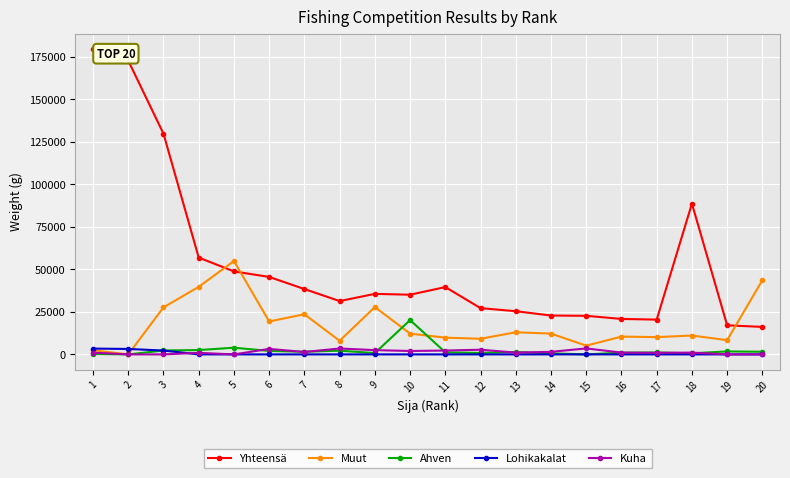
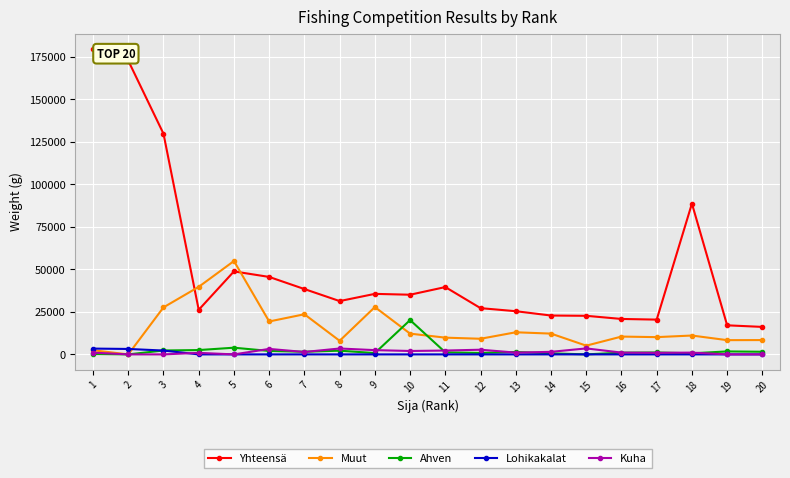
  {
    "Yhteensä": {
      "1": 180000,
      "3": 130000,
-     "4": 57000,
+     "4": 26000,
      "5": 49000,
      "6": 46000,
      "7": 38000,
      "8": 31000,
      "9": 36000,
      "10": 35000,
      "11": 40000,
      "12": 27000,
      "13": 25000,
      "14": 23000,
      "15": 23000,
      "16": 21000,
      "17": 20000,
      "18": 89000,
      "19": 17000,
      "20": 16000
    },
    "Muut": {
      "3": 28000,
      "4": 40000,
      "5": 55000,
      "6": 19000,
      "7": 24000,
      "8": 8000,
      "9": 28000,
      "10": 12000,
      "11": 10000,
      "12": 9000,
      "13": 13000,
      "14": 12000,
      "15": 5000,
      "16": 10000,
      "17": 10000,
      "18": 11000,
      "19": 8000,
-     "20": 44000
+     "20": 8000
    },
    "Ahven": {
      "4": 3000,
      "5": 4000,
      "10": 20000,
      "19": 2000,
      "20": 2000
    },
    "Lohikakalat": {
      "2": 3000,
      "6": 0,
      "8": 0,
      "10": 0
    },
    "Kuha": {
      "3": 0,
      "9": 3000,
      "10": 2000,
      "12": 3000,
      "15": 4000
    }
  }
